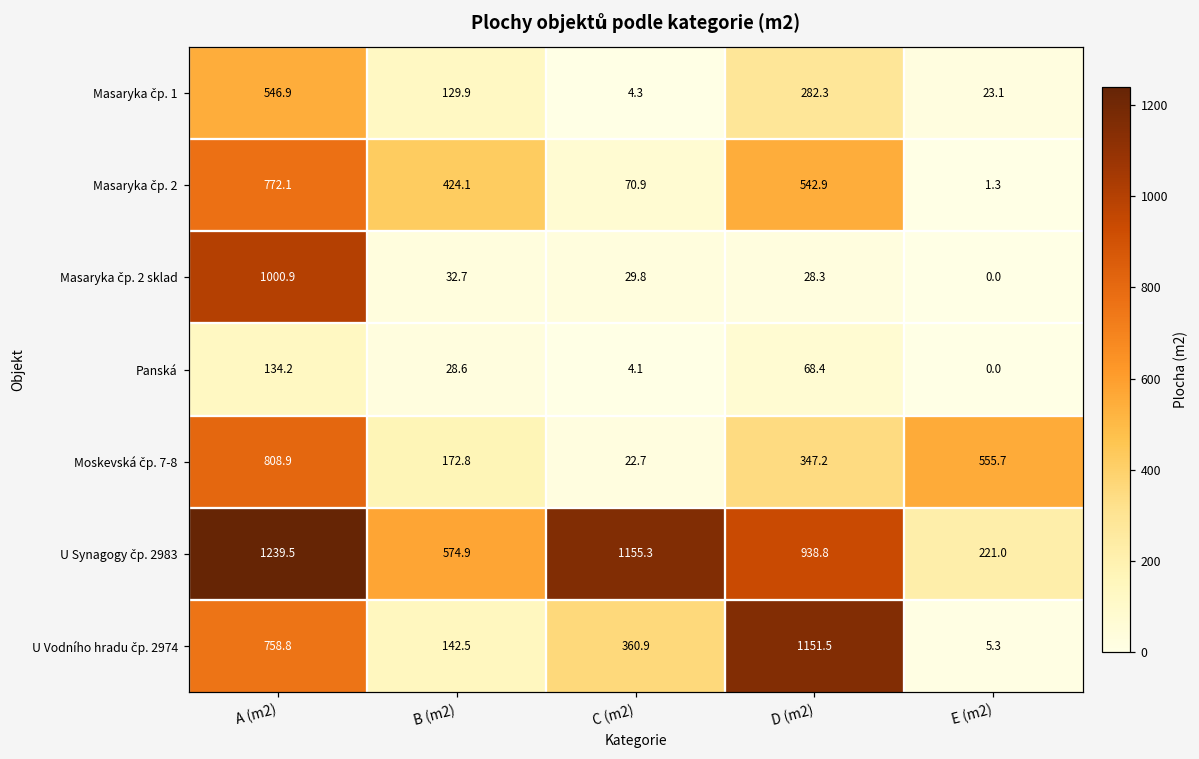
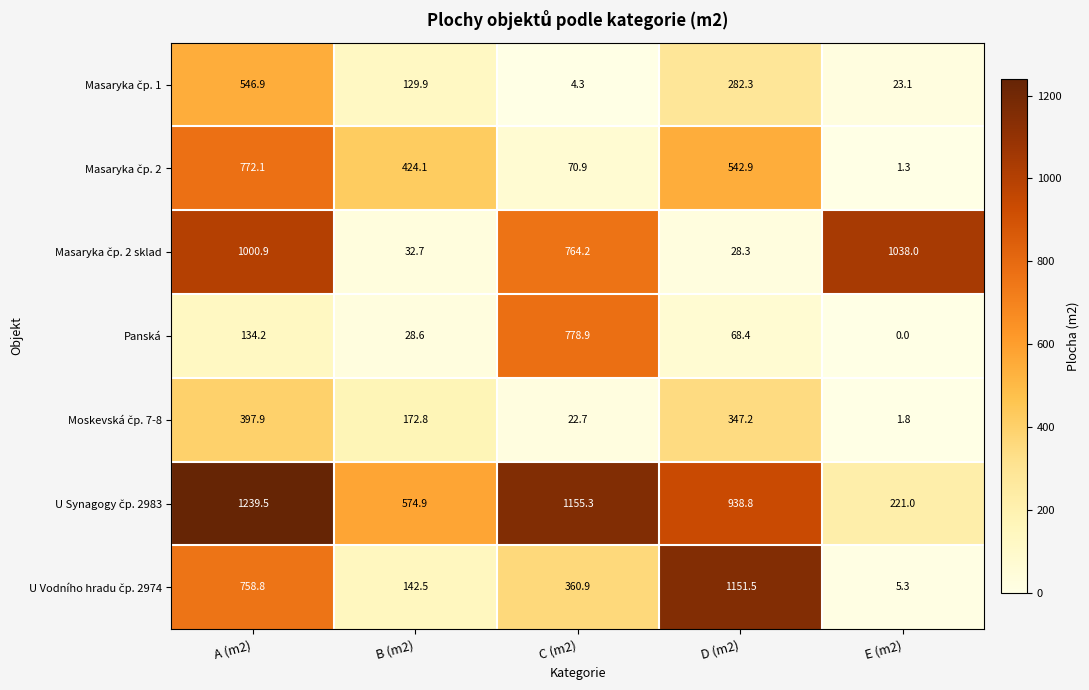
  {
    "Masaryka čp. 1": {
      "A (m2)": 546.9,
      "B (m2)": 129.9,
      "C (m2)": 4.3,
      "D (m2)": 282.3,
      "E (m2)": 23.1
    },
    "Masaryka čp. 2": {
      "A (m2)": 772.1,
      "B (m2)": 424.1,
      "C (m2)": 70.9,
      "D (m2)": 542.9,
      "E (m2)": 1.3
    },
    "Masaryka čp. 2 sklad": {
      "A (m2)": 1000.9,
      "B (m2)": 32.7,
-     "C (m2)": 29.8,
+     "C (m2)": 764.2,
      "D (m2)": 28.3,
-     "E (m2)": 0.0
+     "E (m2)": 1038.0
    },
    "Panská": {
      "A (m2)": 134.2,
      "B (m2)": 28.6,
-     "C (m2)": 4.1,
+     "C (m2)": 778.9,
      "D (m2)": 68.4,
      "E (m2)": 0.0
    },
    "Moskevská čp. 7-8": {
-     "A (m2)": 808.9,
+     "A (m2)": 397.9,
      "B (m2)": 172.8,
      "C (m2)": 22.7,
      "D (m2)": 347.2,
-     "E (m2)": 555.7
+     "E (m2)": 1.8
    },
    "U Synagogy čp. 2983": {
      "A (m2)": 1239.5,
      "B (m2)": 574.9,
      "C (m2)": 1155.3,
      "D (m2)": 938.8,
      "E (m2)": 221.0
    },
    "U Vodního hradu čp. 2974": {
      "A (m2)": 758.8,
      "B (m2)": 142.5,
      "C (m2)": 360.9,
      "D (m2)": 1151.5,
      "E (m2)": 5.3
    }
  }
